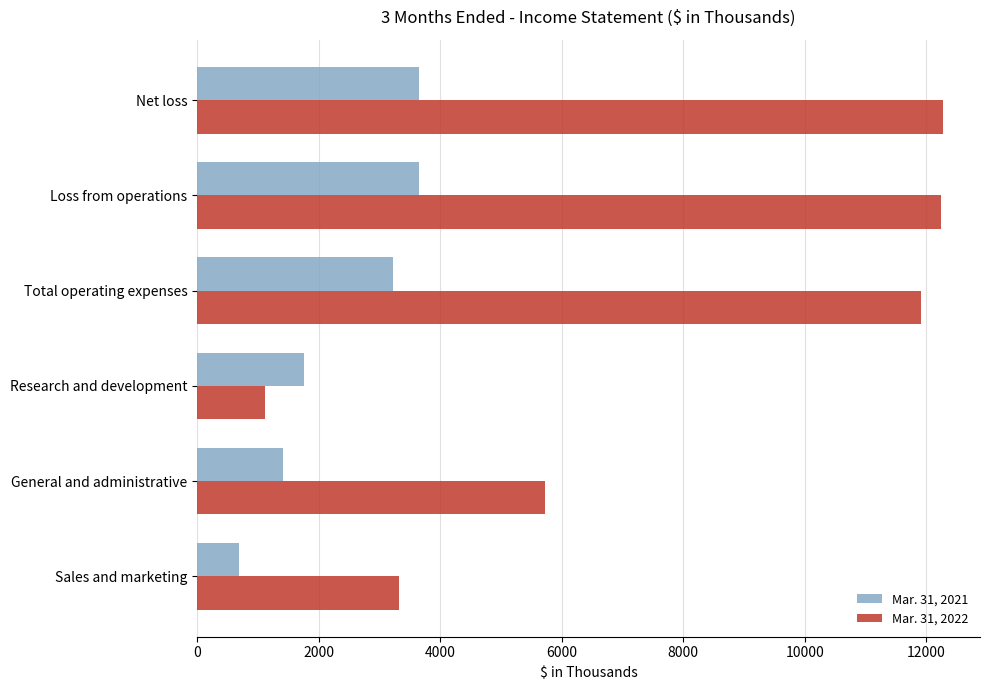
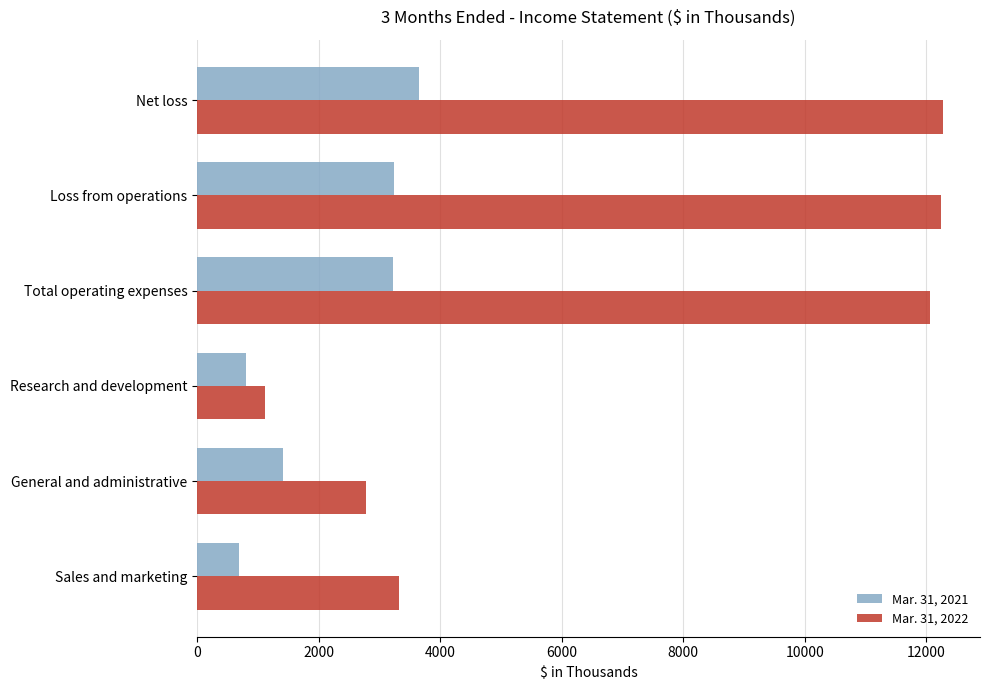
  {
    "Mar. 31, 2021": {
      "Net loss": 3700,
-     "Loss from operations": 3700,
+     "Loss from operations": 3200,
      "Total operating expenses": 3200,
-     "Research and development": 1800,
+     "Research and development": 800,
      "General and administrative": 1400,
      "Sales and marketing": 700
    },
    "Mar. 31, 2022": {
      "Net loss": 12300,
      "Loss from operations": 12200,
-     "Total operating expenses": 11900,
+     "Total operating expenses": 12100,
      "Research and development": 1100,
-     "General and administrative": 5700,
+     "General and administrative": 2800,
      "Sales and marketing": 3300
    }
  }
